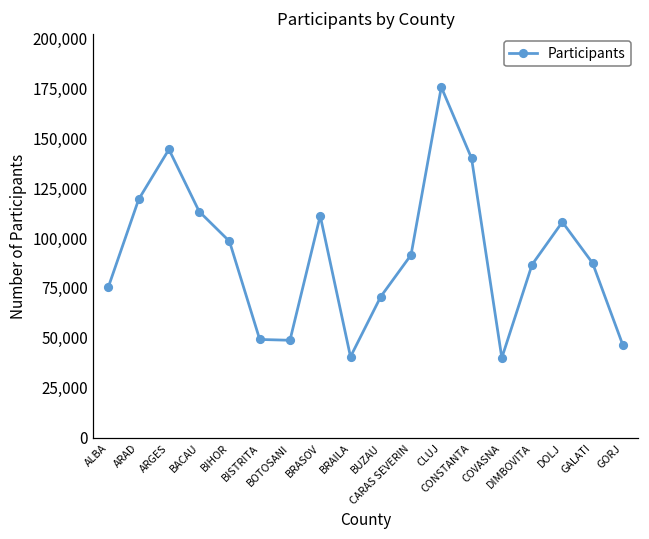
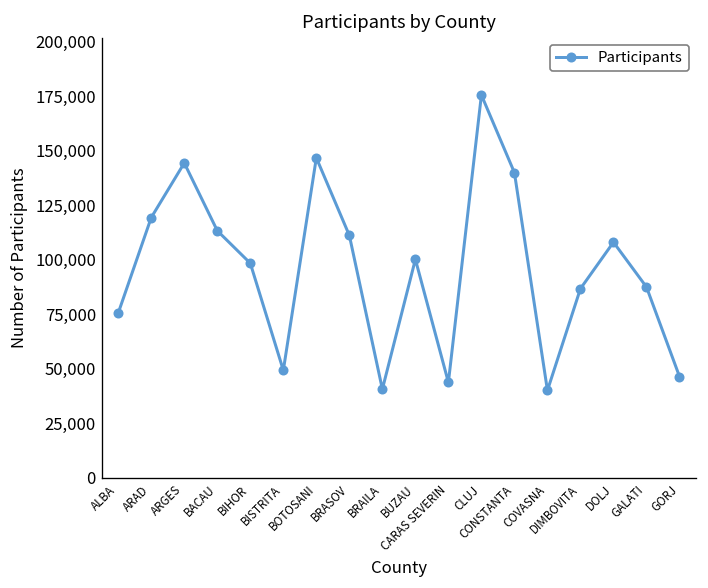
  {
    "ALBA": "76,000",
    "ARAD": "119,000",
    "ARGES": "144,000",
    "BACAU": "113,000",
    "BIHOR": "98,000",
    "BISTRITA": "49,000",
-   "BOTOSANI": "49,000",
+   "BOTOSANI": "147,000",
    "BRASOV": "111,000",
    "BRAILA": "41,000",
-   "BUZAU": "71,000",
-   "CARAS SEVERIN": "92,000",
+   "BUZAU": "100,000",
+   "CARAS SEVERIN": "44,000",
    "CLUJ": "175,000",
    "CONSTANTA": "140,000",
    "COVASNA": "40,000",
    "DIMBOVITA": "87,000",
    "DOLJ": "108,000",
    "GALATI": "87,000",
    "GORJ": "46,000"
  }
